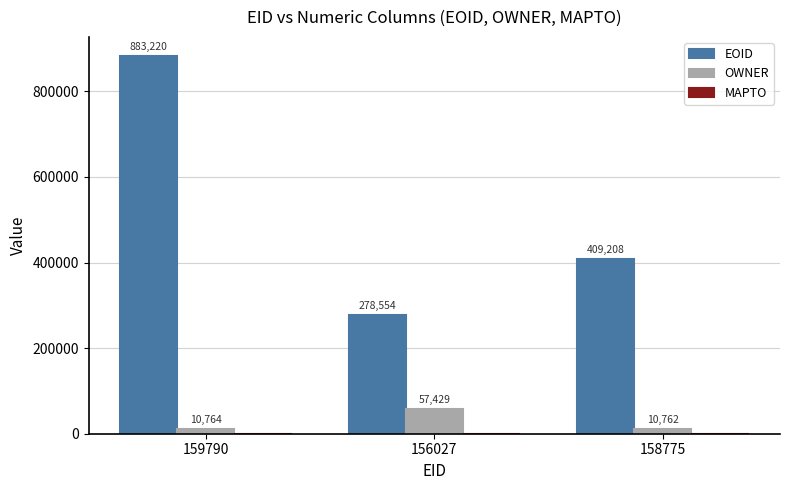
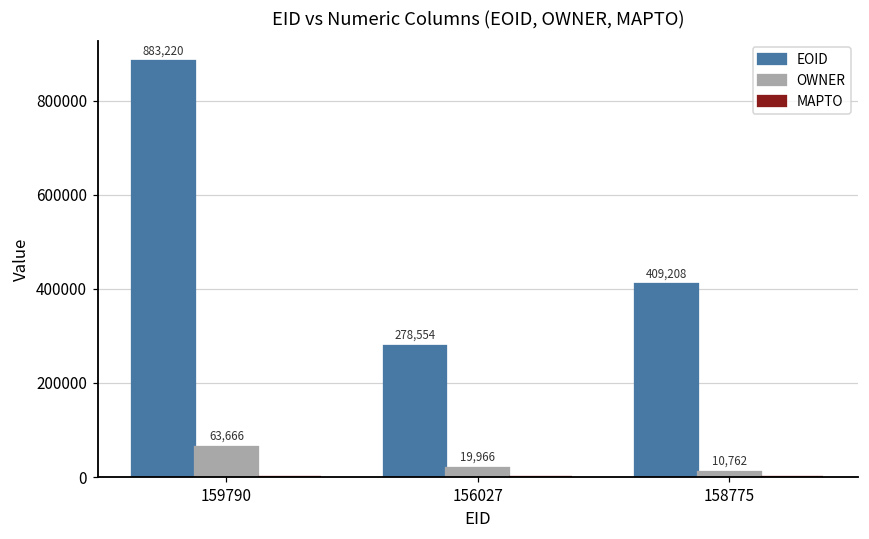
  {
    "EOID": {
      "159790": "883,220",
      "156027": "278,554",
      "158775": "409,208"
    },
    "OWNER": {
-     "159790": "10,764",
-     "156027": "57,429",
+     "159790": "63,666",
+     "156027": "19,966",
      "158775": "10,762"
    },
    "MAPTO": {
      "159790": "0",
      "156027": "0",
      "158775": "0"
    }
  }
